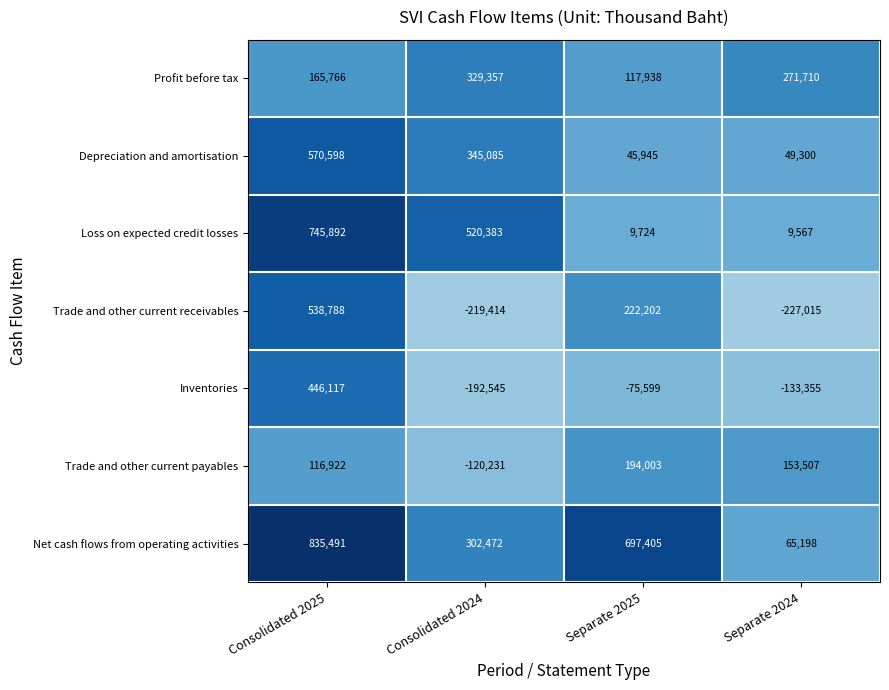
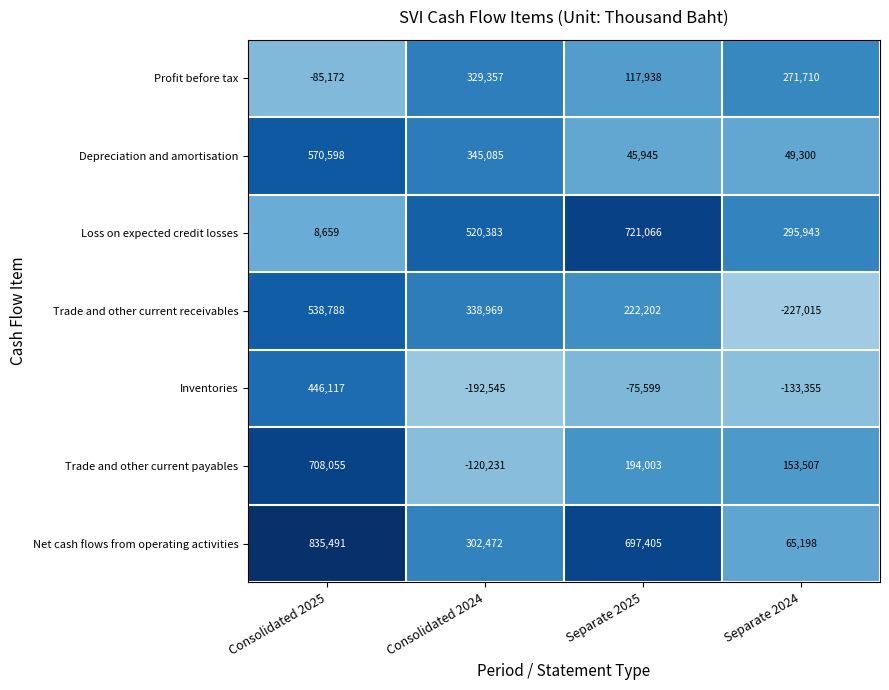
  {
    "Profit before tax": {
-     "Consolidated 2025": "165,766",
+     "Consolidated 2025": "-85,172",
      "Consolidated 2024": "329,357",
      "Separate 2025": "117,938",
      "Separate 2024": "271,710"
    },
    "Depreciation and amortisation": {
      "Consolidated 2025": "570,598",
      "Consolidated 2024": "345,085",
      "Separate 2025": "45,945",
      "Separate 2024": "49,300"
    },
    "Loss on expected credit losses": {
-     "Consolidated 2025": "745,892",
+     "Consolidated 2025": "8,659",
      "Consolidated 2024": "520,383",
-     "Separate 2025": "9,724",
-     "Separate 2024": "9,567"
+     "Separate 2025": "721,066",
+     "Separate 2024": "295,943"
    },
    "Trade and other current receivables": {
      "Consolidated 2025": "538,788",
-     "Consolidated 2024": "-219,414",
+     "Consolidated 2024": "338,969",
      "Separate 2025": "222,202",
      "Separate 2024": "-227,015"
    },
    "Inventories": {
      "Consolidated 2025": "446,117",
      "Consolidated 2024": "-192,545",
      "Separate 2025": "-75,599",
      "Separate 2024": "-133,355"
    },
    "Trade and other current payables": {
-     "Consolidated 2025": "116,922",
+     "Consolidated 2025": "708,055",
      "Consolidated 2024": "-120,231",
      "Separate 2025": "194,003",
      "Separate 2024": "153,507"
    },
    "Net cash flows from operating activities": {
      "Consolidated 2025": "835,491",
      "Consolidated 2024": "302,472",
      "Separate 2025": "697,405",
      "Separate 2024": "65,198"
    }
  }
